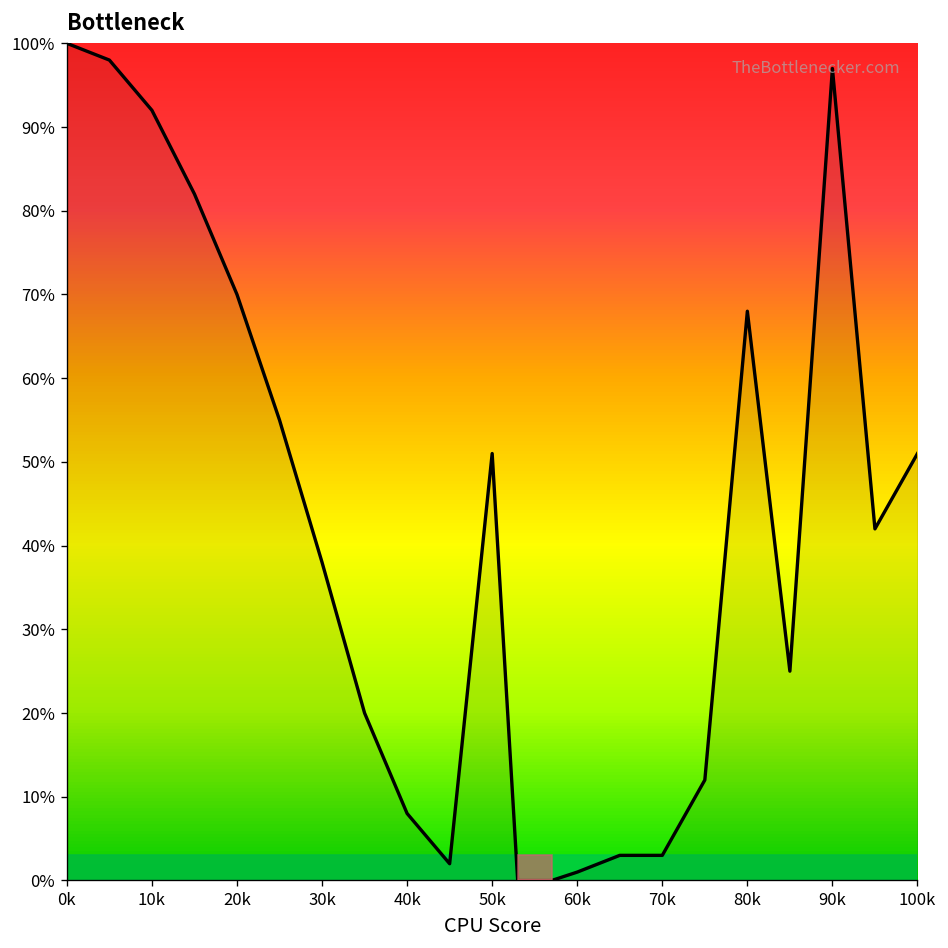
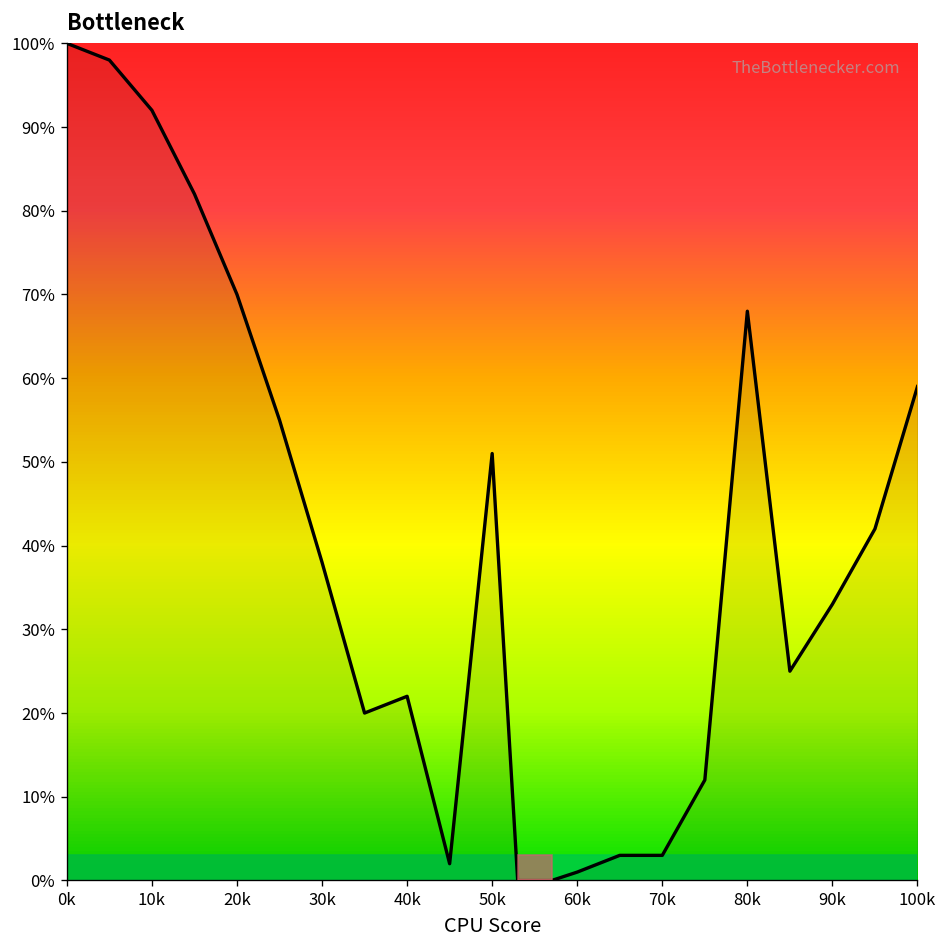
  {
    "0k": "100%",
    "10k": "92%",
    "20k": "70%",
    "30k": "38%",
-   "40k": "8%",
+   "40k": "22%",
    "50k": "51%",
    "80k": "68%",
-   "90k": "97%",
-   "100k": "51%"
+   "90k": "33%",
+   "100k": "59%"
  }
